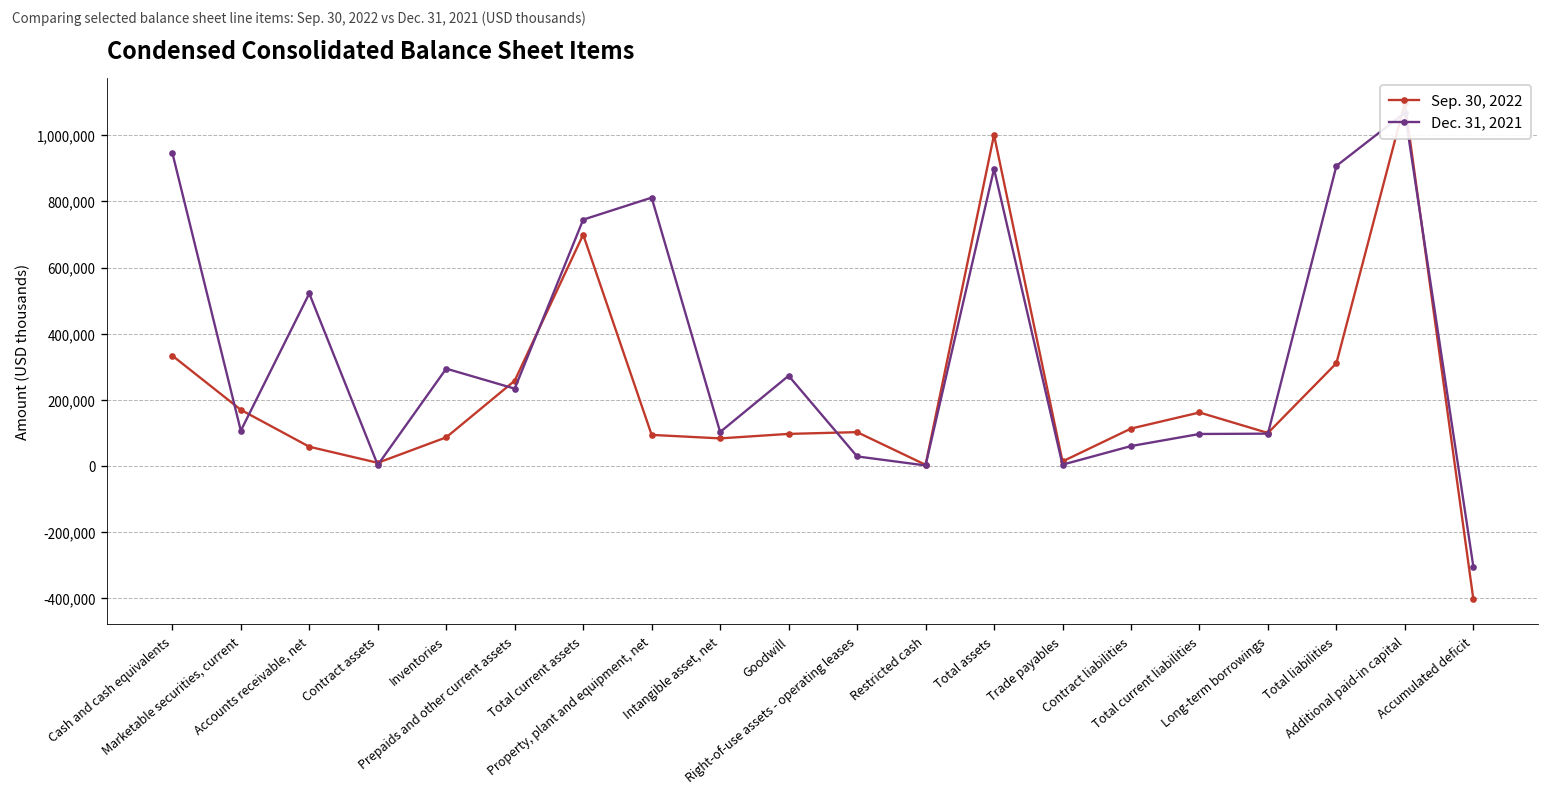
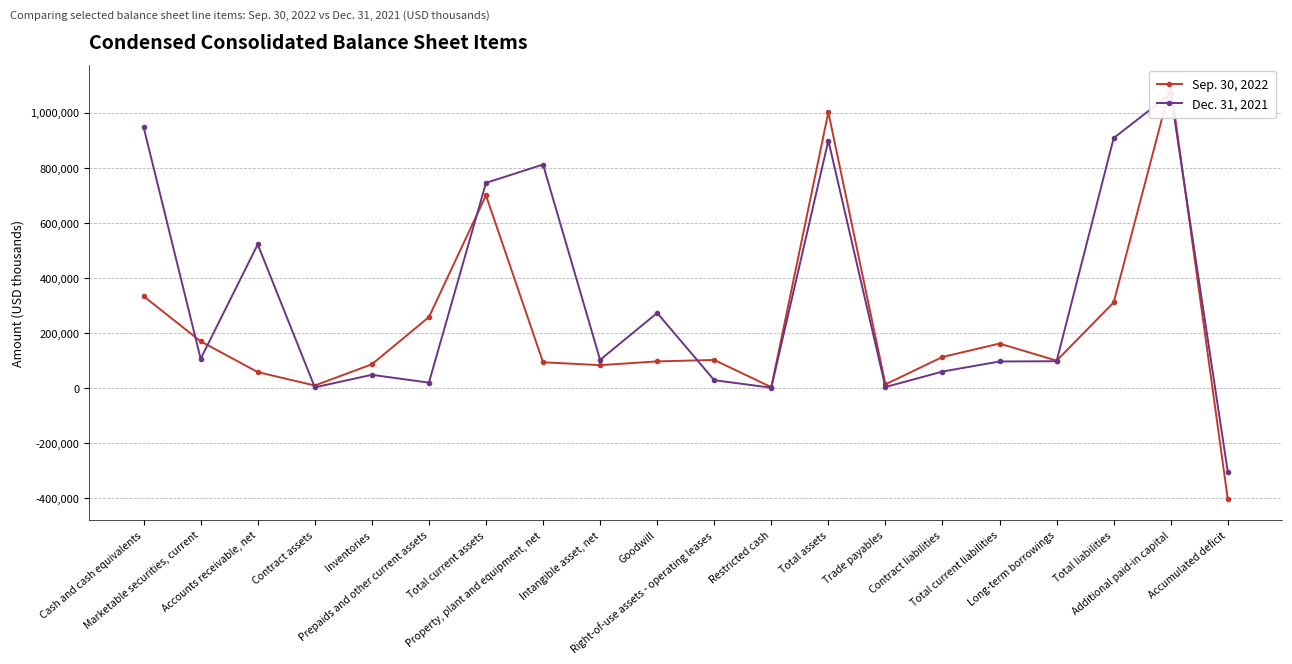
  {
    "Sep. 30, 2022": {
      "Cash and cash equivalents": "330,000",
      "Marketable securities, current": "170,000",
      "Accounts receivable, net": "60,000",
      "Inventories": "90,000",
      "Prepaids and other current assets": "260,000",
      "Total current assets": "700,000",
      "Property, plant and equipment, net": "90,000",
      "Intangible asset, net": "80,000",
      "Goodwill": "100,000",
      "Right-of-use assets - operating leases": "100,000",
      "Total assets": "1,000,000",
      "Trade payables": "10,000",
      "Contract liabilities": "110,000",
      "Total current liabilities": "160,000",
      "Total liabilities": "310,000",
      "Accumulated deficit": "-400,000"
    },
    "Dec. 31, 2021": {
      "Cash and cash equivalents": "950,000",
      "Marketable securities, current": "110,000",
      "Accounts receivable, net": "520,000",
-     "Inventories": "290,000",
-     "Prepaids and other current assets": "230,000",
+     "Inventories": "50,000",
+     "Prepaids and other current assets": "20,000",
      "Total current assets": "740,000",
      "Property, plant and equipment, net": "810,000",
      "Intangible asset, net": "100,000",
      "Goodwill": "270,000",
      "Right-of-use assets - operating leases": "30,000",
      "Total assets": "900,000",
      "Trade payables": "0",
      "Contract liabilities": "60,000",
      "Total current liabilities": "100,000",
      "Total liabilities": "910,000",
      "Accumulated deficit": "-310,000"
    }
  }
